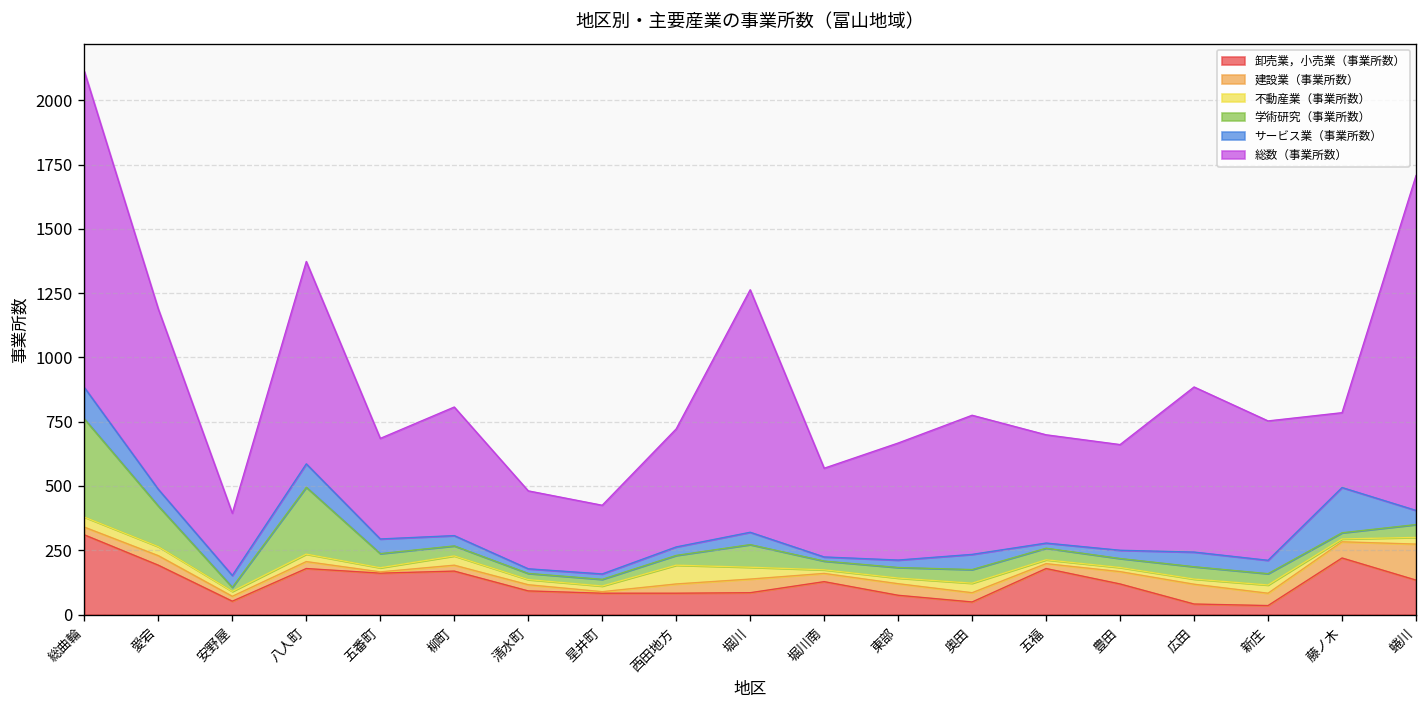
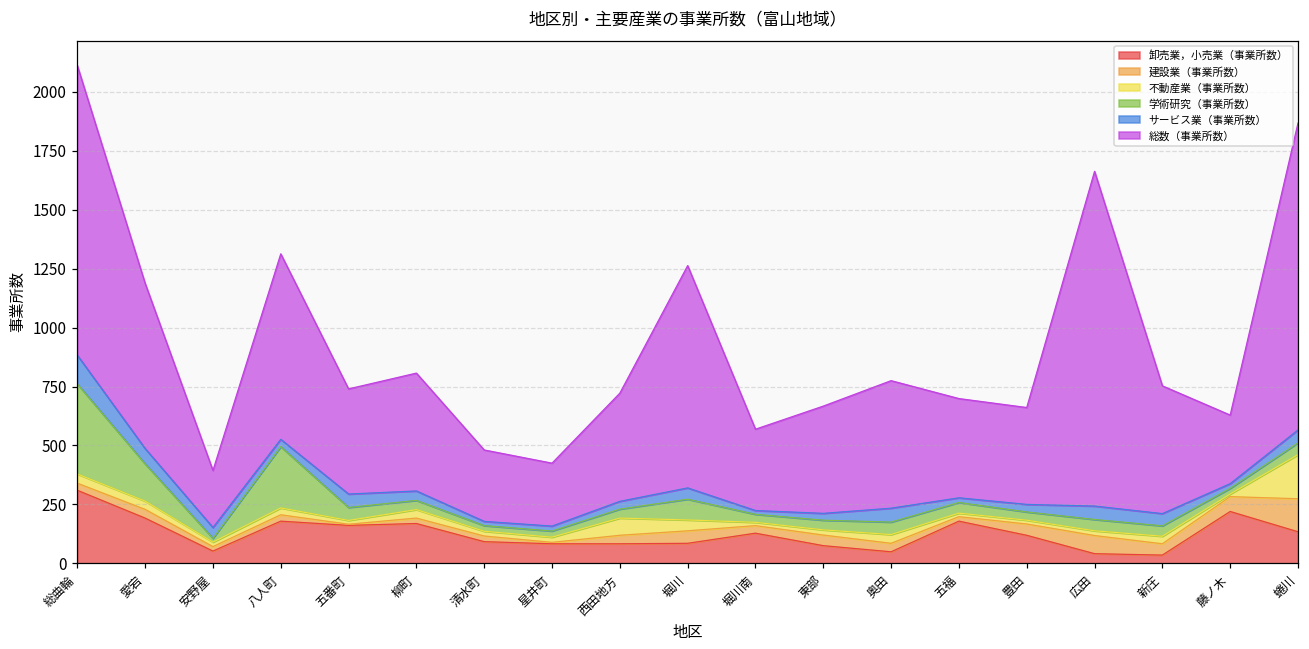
  {
    "卸売業，小売業（事業所数）": {
      "総曲輪": 310,
      "愛宕": 190,
      "安野屋": 50,
      "八人町": 180,
      "柳町": 170,
      "清水町": 90,
      "西田地方": 80,
      "堀川": 90,
      "堀川南": 130,
      "東部": 80,
      "奥田": 50,
      "五福": 180,
      "豊田": 120,
      "広田": 40,
      "新庄": 40,
      "藤ノ木": 220,
      "蜷川": 130
    },
    "建設業（事業所数）": {
      "総曲輪": 30,
      "愛宕": 40,
      "安野屋": 20,
      "八人町": 30,
      "柳町": 20,
      "清水町": 20,
      "西田地方": 40,
      "堀川": 50,
      "堀川南": 30,
      "東部": 50,
      "奥田": 40,
      "五福": 20,
      "豊田": 50,
      "広田": 80,
      "新庄": 50,
      "蜷川": 140
    },
    "不動産業（事業所数）": {
      "総曲輪": 40,
      "愛宕": 40,
      "安野屋": 20,
      "八人町": 30,
      "五番町": 20,
      "柳町": 40,
      "清水町": 20,
      "星井町": 20,
      "西田地方": 70,
      "堀川": 50,
      "堀川南": 10,
      "東部": 20,
      "奥田": 40,
      "五福": 20,
      "豊田": 20,
      "広田": 20,
      "新庄": 30,
-     "蜷川": 30
+     "蜷川": 190
    },
    "学術研究（事業所数）": {
      "総曲輪": 380,
      "愛宕": 160,
      "安野屋": 20,
      "八人町": 260,
      "五番町": 60,
      "柳町": 40,
      "清水町": 20,
      "星井町": 30,
      "西田地方": 40,
      "堀川": 90,
      "堀川南": 30,
      "東部": 40,
      "奥田": 50,
      "五福": 50,
      "豊田": 40,
      "広田": 50,
      "新庄": 40,
      "藤ノ木": 20,
      "蜷川": 50
    },
    "サービス業（事業所数）": {
      "総曲輪": 120,
      "愛宕": 70,
      "安野屋": 50,
-     "八人町": 90,
+     "八人町": 30,
      "五番町": 60,
      "柳町": 40,
      "清水町": 20,
      "星井町": 20,
      "西田地方": 30,
      "堀川": 50,
      "堀川南": 20,
      "東部": 30,
      "奥田": 60,
      "五福": 20,
      "豊田": 30,
      "広田": 60,
      "新庄": 50,
-     "藤ノ木": 180,
+     "藤ノ木": 20,
      "蜷川": 60
    },
    "総数（事業所数）": {
      "総曲輪": 1230,
      "愛宕": 700,
      "安野屋": 240,
      "八人町": 790,
-     "五番町": 390,
+     "五番町": 450,
      "柳町": 500,
      "清水町": 300,
      "星井町": 270,
      "西田地方": 460,
      "堀川": 940,
      "堀川南": 350,
      "東部": 460,
      "奥田": 540,
      "五福": 420,
      "豊田": 410,
-     "広田": 640,
+     "広田": 1420,
      "新庄": 540,
      "藤ノ木": 290,
      "蜷川": 1300
    }
  }
